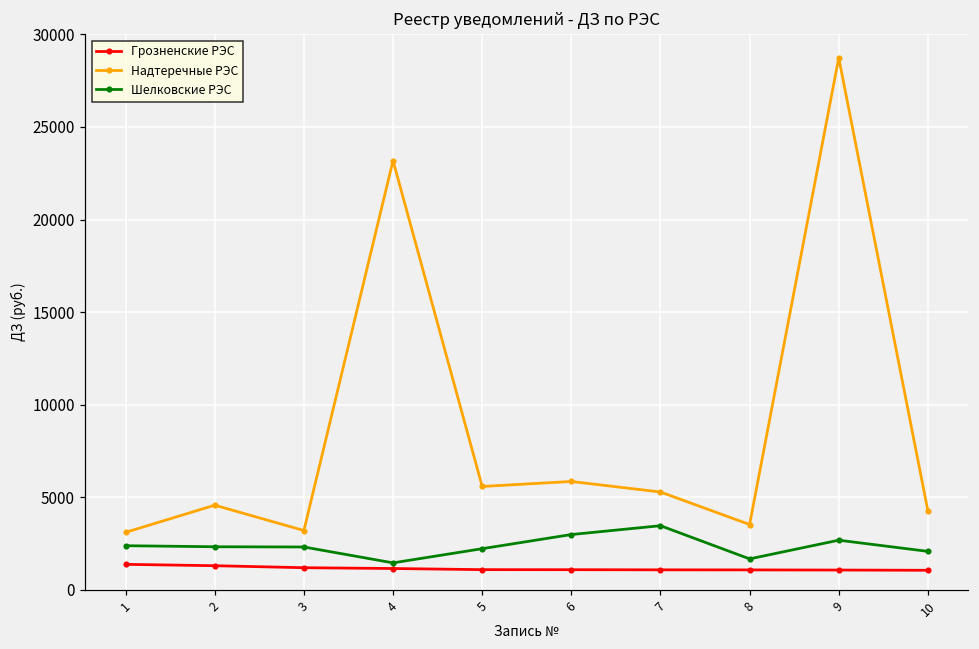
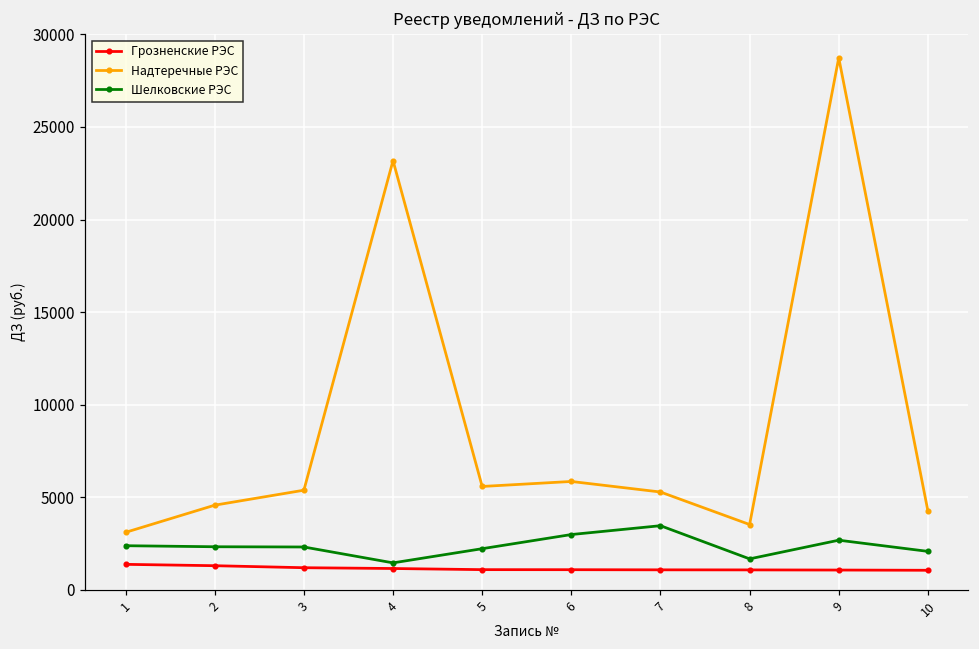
  {
    "Грозненские РЭС": {
      "1": 1400,
      "2": 1300,
      "3": 1200,
      "4": 1100,
      "5": 1100,
      "6": 1100,
      "7": 1100,
      "8": 1100,
      "9": 1100,
      "10": 1000
    },
    "Надтеречные РЭС": {
      "1": 3100,
      "2": 4600,
-     "3": 3200,
+     "3": 5400,
      "4": 23200,
      "5": 5600,
      "6": 5800,
      "7": 5300,
      "8": 3500,
      "9": 28700,
      "10": 4300
    },
    "Шелковские РЭС": {
      "1": 2400,
      "2": 2300,
      "3": 2300,
      "4": 1400,
      "5": 2200,
      "6": 3000,
      "7": 3500,
      "8": 1700,
      "9": 2700,
      "10": 2100
    }
  }
